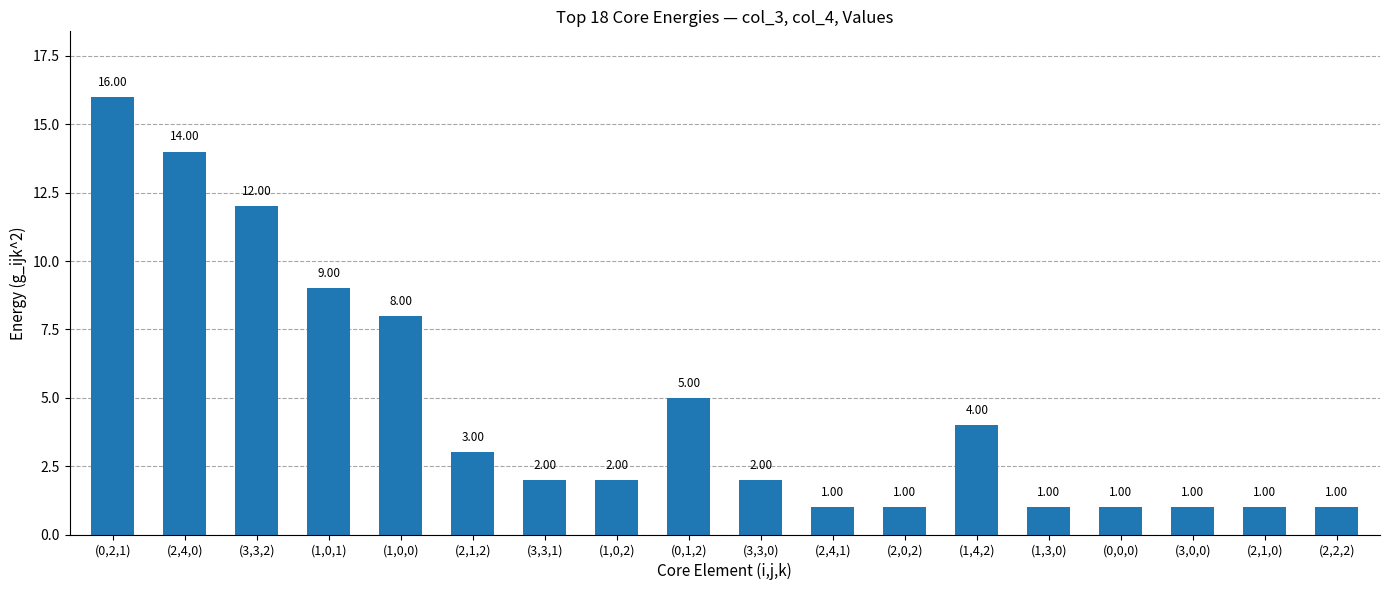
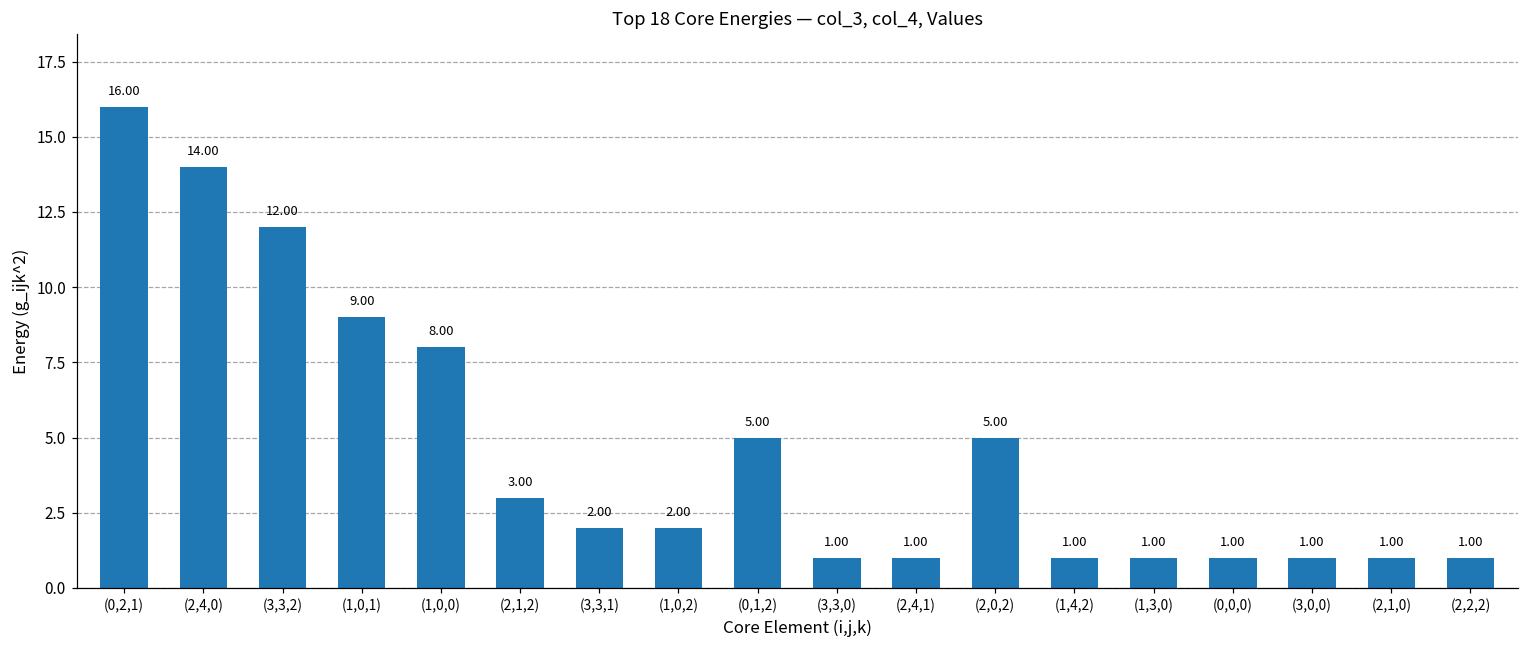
  {
    "(0,2,1)": 16.00,
    "(2,4,0)": 14.00,
    "(3,3,2)": 12.00,
    "(1,0,1)": 9.00,
    "(1,0,0)": 8.00,
    "(2,1,2)": 3.00,
    "(3,3,1)": 2.00,
    "(1,0,2)": 2.00,
    "(0,1,2)": 5.00,
-   "(3,3,0)": 2.00,
+   "(3,3,0)": 1.00,
    "(2,4,1)": 1.00,
-   "(2,0,2)": 1.00,
-   "(1,4,2)": 4.00,
+   "(2,0,2)": 5.00,
+   "(1,4,2)": 1.00,
    "(1,3,0)": 1.00,
    "(0,0,0)": 1.00,
    "(3,0,0)": 1.00,
    "(2,1,0)": 1.00,
    "(2,2,2)": 1.00
  }
